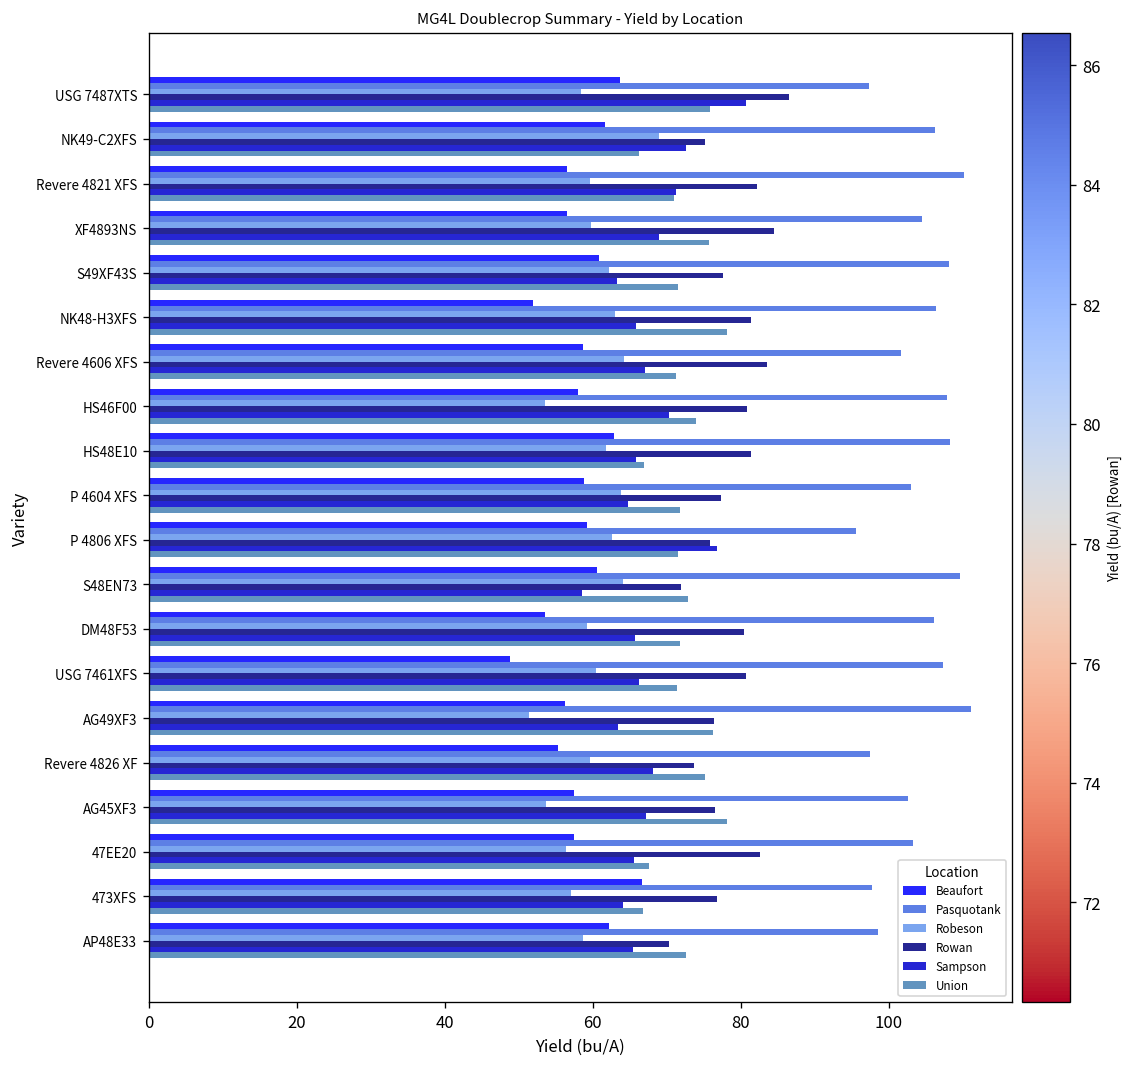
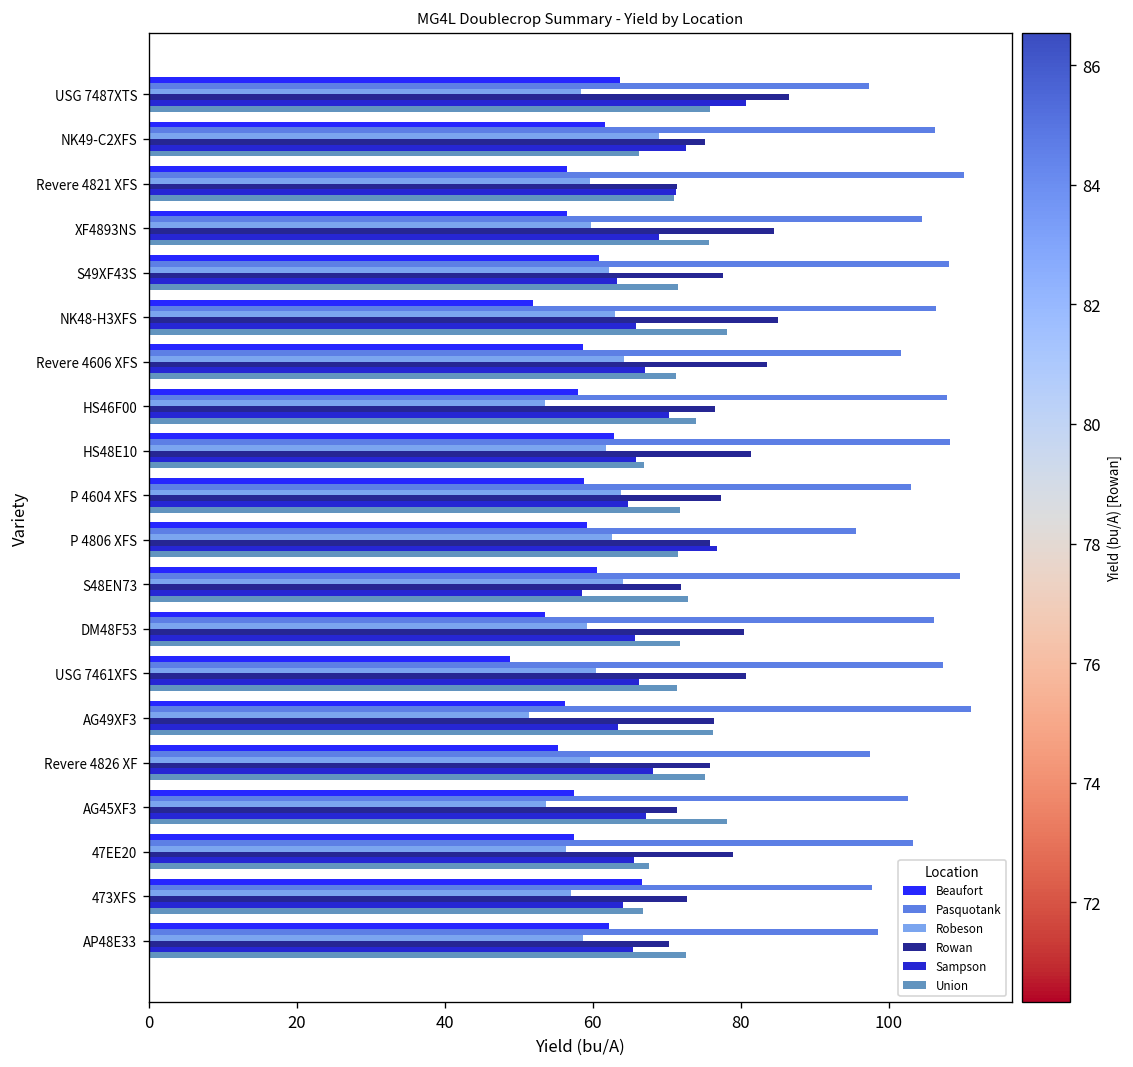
  {
    "Rowan": {
      "USG 7487XTS": 87,
      "NK49-C2XFS": 75,
-     "Revere 4821 XFS": 82,
+     "Revere 4821 XFS": 71,
      "XF4893NS": 85,
      "S49XF43S": 78,
-     "NK48-H3XFS": 81,
+     "NK48-H3XFS": 85,
      "Revere 4606 XFS": 83,
-     "HS46F00": 81,
+     "HS46F00": 77,
      "HS48E10": 81,
      "P 4604 XFS": 77,
      "P 4806 XFS": 76,
      "S48EN73": 72,
      "DM48F53": 80,
      "USG 7461XFS": 81,
      "AG49XF3": 76,
-     "Revere 4826 XF": 74,
-     "AG45XF3": 77,
-     "47EE20": 83,
-     "473XFS": 77,
+     "Revere 4826 XF": 76,
+     "AG45XF3": 71,
+     "47EE20": 79,
+     "473XFS": 73,
      "AP48E33": 70
    }
  }
